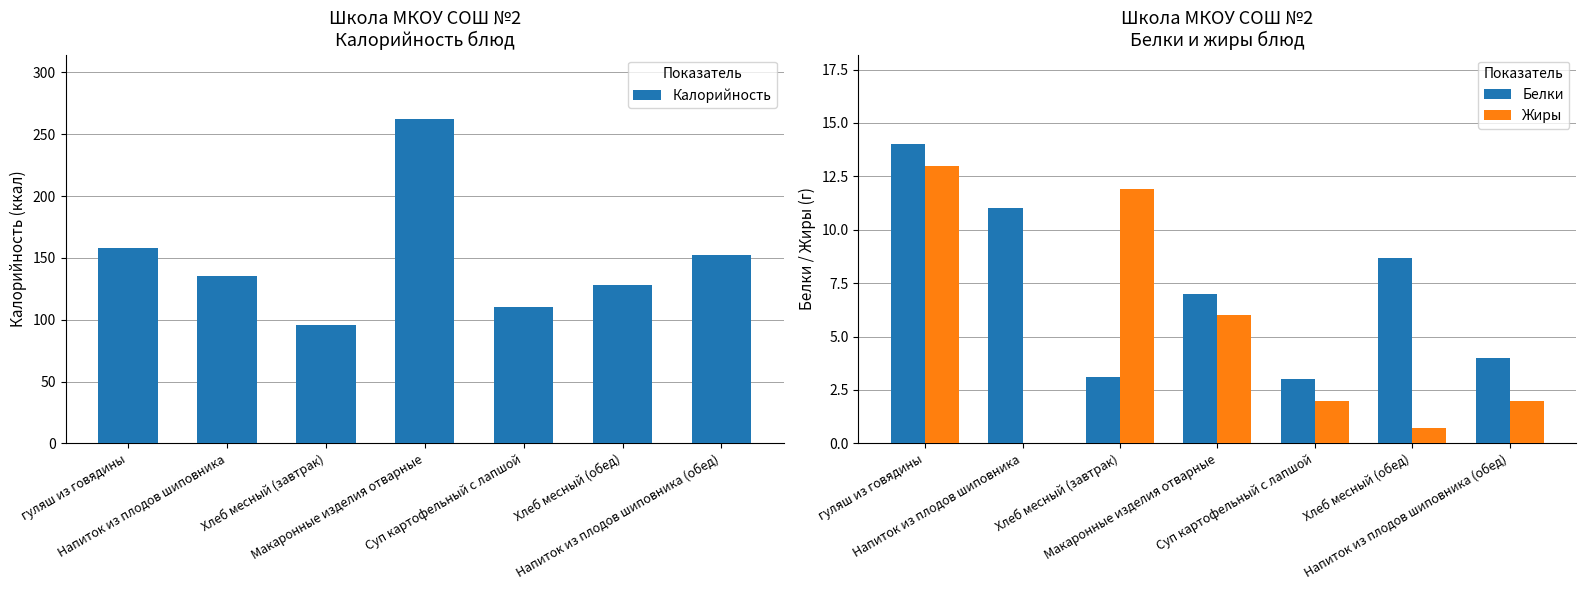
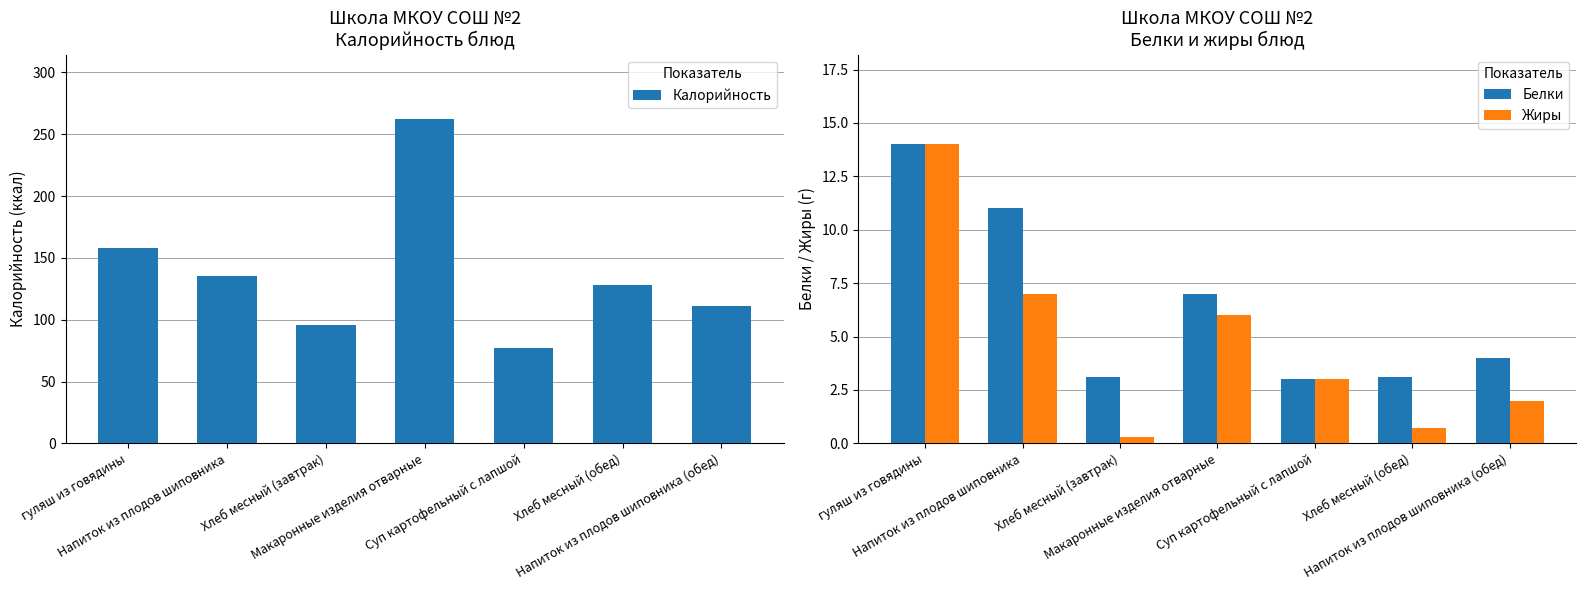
  {
    "Школа МКОУ СОШ №2 Калорийность блюд": {
      "гуляш из говядины": 158,
      "Напиток из плодов шиповника": 135,
      "Хлеб месный (завтрак)": 96,
      "Макаронные изделия отварные": 262,
-     "Суп картофельный с лапшой": 110,
+     "Суп картофельный с лапшой": 77,
      "Хлеб месный (обед)": 128,
-     "Напиток из плодов шиповника (обед)": 152
+     "Напиток из плодов шиповника (обед)": 111
    },
    "Школа МКОУ СОШ №2 Белки и жиры блюд": {
      "Белки": {
        "гуляш из говядины": 14.0,
        "Напиток из плодов шиповника": 11.0,
        "Хлеб месный (завтрак)": 3.1,
        "Макаронные изделия отварные": 7.0,
        "Суп картофельный с лапшой": 3.0,
-       "Хлеб месный (обед)": 8.7,
+       "Хлеб месный (обед)": 3.1,
        "Напиток из плодов шиповника (обед)": 4.0
      },
      "Жиры": {
-       "гуляш из говядины": 13,
-       "Напиток из плодов шиповника": 0,
-       "Хлеб месный (завтрак)": 11.9,
+       "гуляш из говядины": 14,
+       "Напиток из плодов шиповника": 7,
+       "Хлеб месный (завтрак)": 0.3,
        "Макаронные изделия отварные": 6.0,
-       "Суп картофельный с лапшой": 2,
+       "Суп картофельный с лапшой": 3,
        "Хлеб месный (обед)": 0.7,
        "Напиток из плодов шиповника (обед)": 2.0
      }
    }
  }
